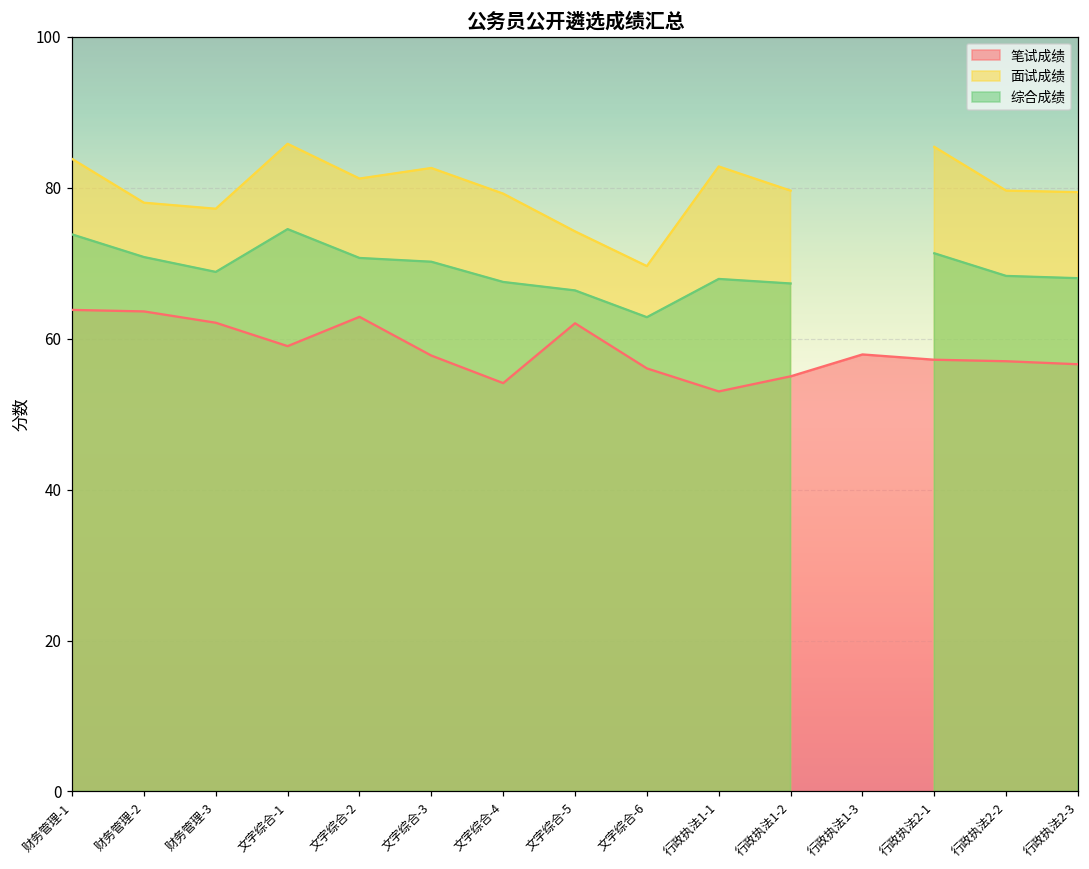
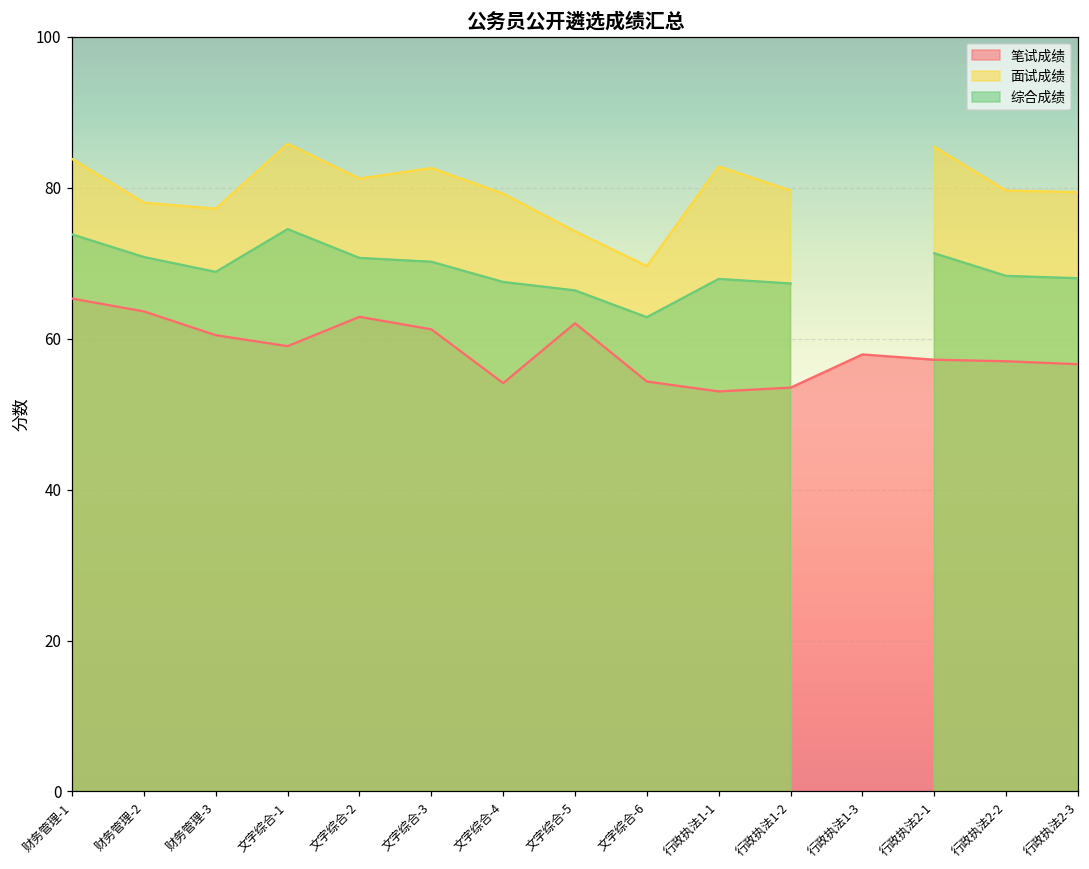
  {
    "笔试成绩": {
-     "财务管理-1": 64,
+     "财务管理-1": 65,
      "财务管理-2": 64,
-     "财务管理-3": 62,
+     "财务管理-3": 60,
      "文字综合-1": 59,
      "文字综合-2": 63,
-     "文字综合-3": 58,
+     "文字综合-3": 61,
      "文字综合-4": 54,
      "文字综合-5": 62,
-     "文字综合-6": 56,
+     "文字综合-6": 54,
      "行政执法1-1": 53,
-     "行政执法1-2": 55,
+     "行政执法1-2": 54,
      "行政执法1-3": 58,
      "行政执法2-1": 57,
      "行政执法2-2": 57,
      "行政执法2-3": 57
    }
  }
